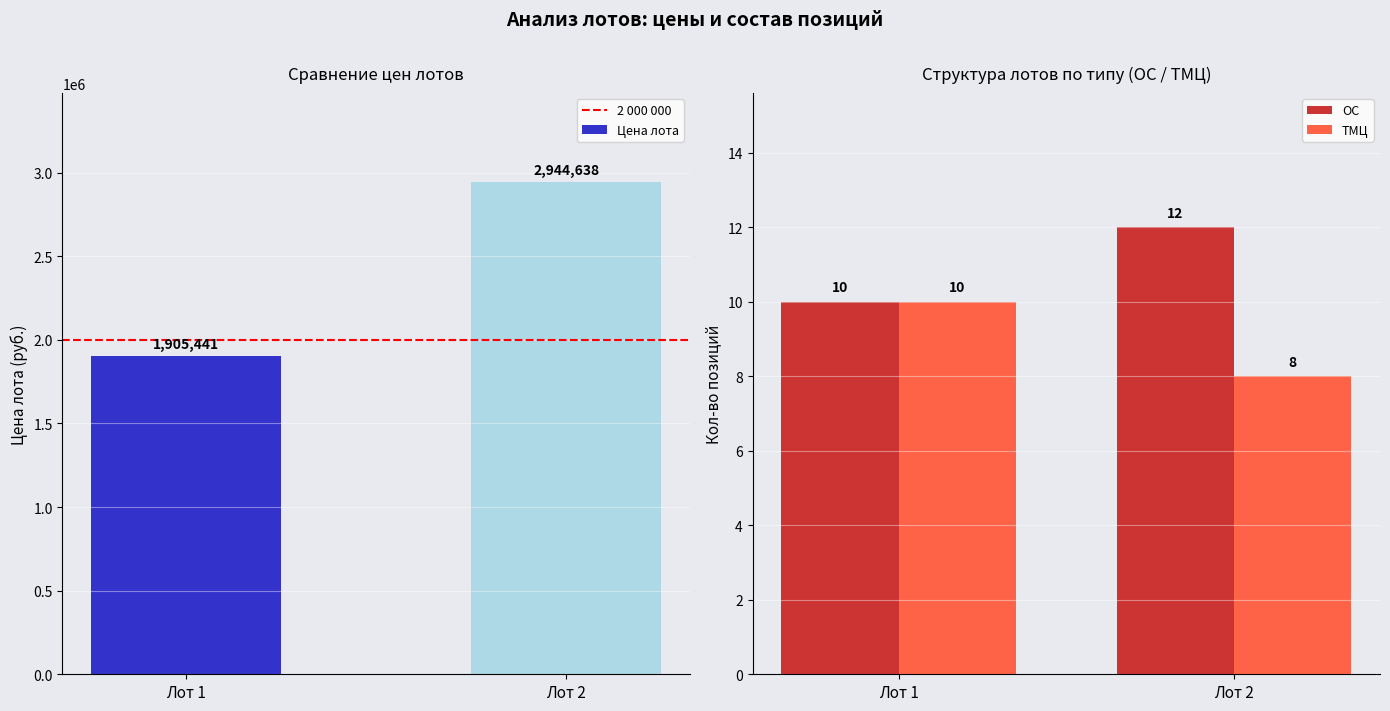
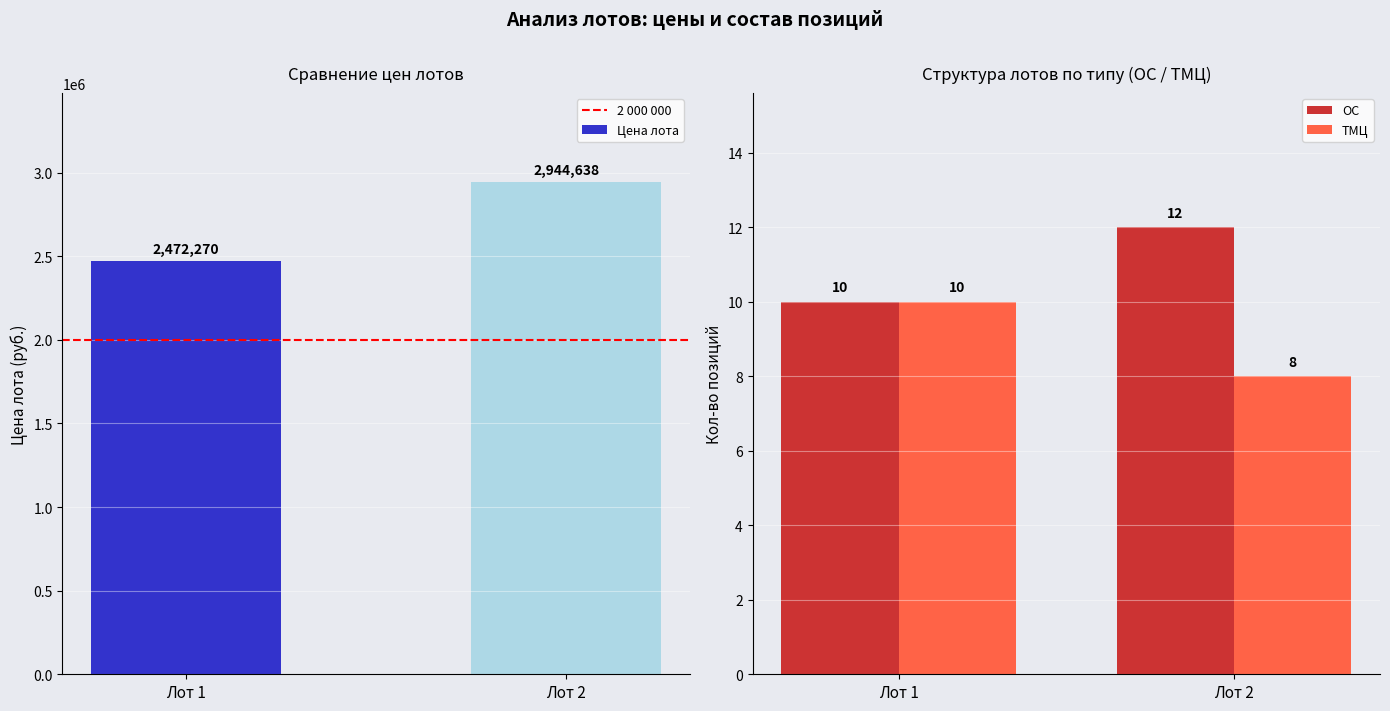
  {
    "Сравнение цен лотов": {
-     "Лот 1": "1,905,441",
+     "Лот 1": "2,472,270",
      "Лот 2": "2,944,638"
    },
    "Структура лотов по типу (ОС / ТМЦ)": {
      "ОС": {
        "Лот 1": "10",
        "Лот 2": "12"
      },
      "ТМЦ": {
        "Лот 1": "10",
        "Лот 2": "8"
      }
    }
  }
